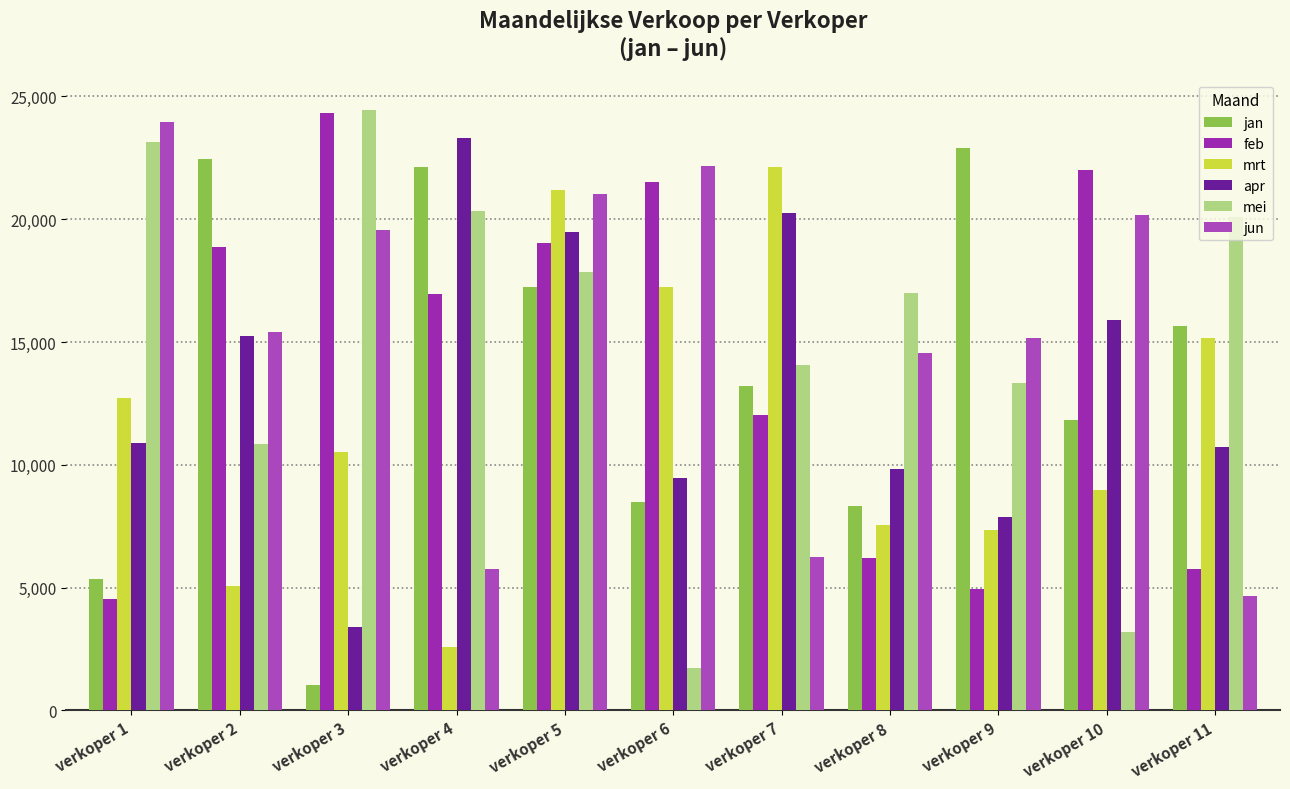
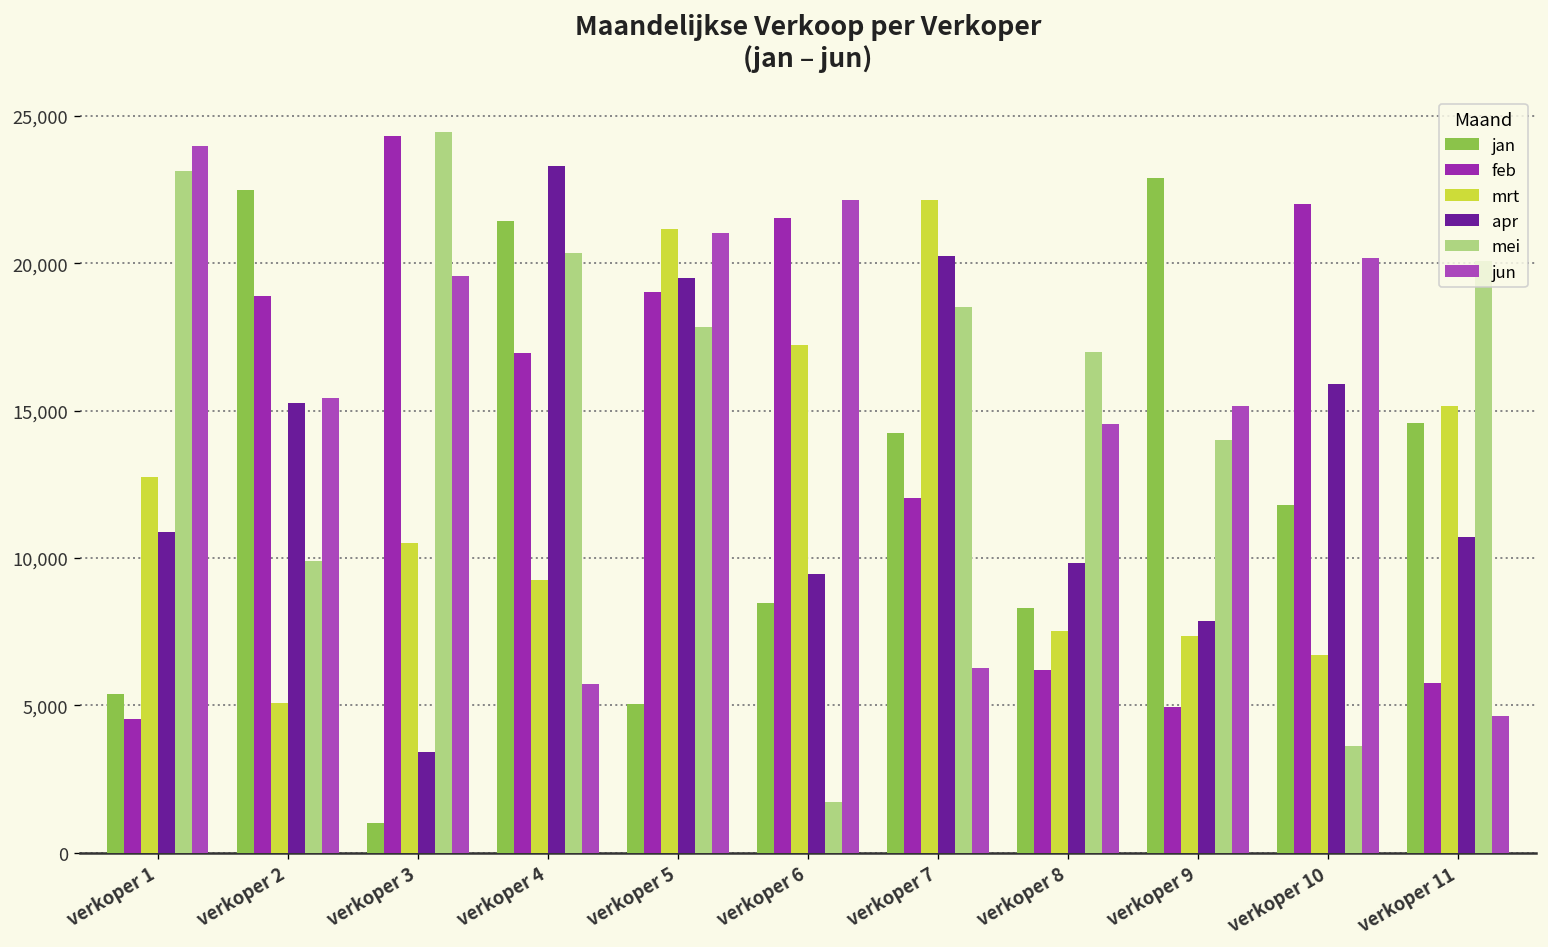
  {
    "jan": {
      "verkoper 1": "5,400",
      "verkoper 2": "22,500",
      "verkoper 3": "1,000",
-     "verkoper 4": "22,100",
-     "verkoper 5": "17,200",
+     "verkoper 4": "21,400",
+     "verkoper 5": "5,000",
      "verkoper 6": "8,500",
-     "verkoper 7": "13,200",
+     "verkoper 7": "14,300",
      "verkoper 8": "8,300",
      "verkoper 9": "22,900",
      "verkoper 10": "11,800",
-     "verkoper 11": "15,600"
+     "verkoper 11": "14,600"
    },
    "mrt": {
      "verkoper 1": "12,700",
      "verkoper 2": "5,100",
      "verkoper 3": "10,500",
-     "verkoper 4": "2,600",
+     "verkoper 4": "9,300",
      "verkoper 5": "21,200",
      "verkoper 6": "17,200",
      "verkoper 7": "22,100",
      "verkoper 8": "7,500",
      "verkoper 9": "7,400",
-     "verkoper 10": "9,000",
+     "verkoper 10": "6,700",
      "verkoper 11": "15,200"
    },
    "mei": {
      "verkoper 1": "23,100",
-     "verkoper 2": "10,800",
+     "verkoper 2": "9,900",
      "verkoper 3": "24,500",
      "verkoper 4": "20,300",
      "verkoper 5": "17,900",
      "verkoper 6": "1,700",
-     "verkoper 7": "14,100",
+     "verkoper 7": "18,500",
      "verkoper 8": "17,000",
-     "verkoper 9": "13,300",
-     "verkoper 10": "3,200"
+     "verkoper 9": "14,000",
+     "verkoper 10": "3,600"
    }
  }
